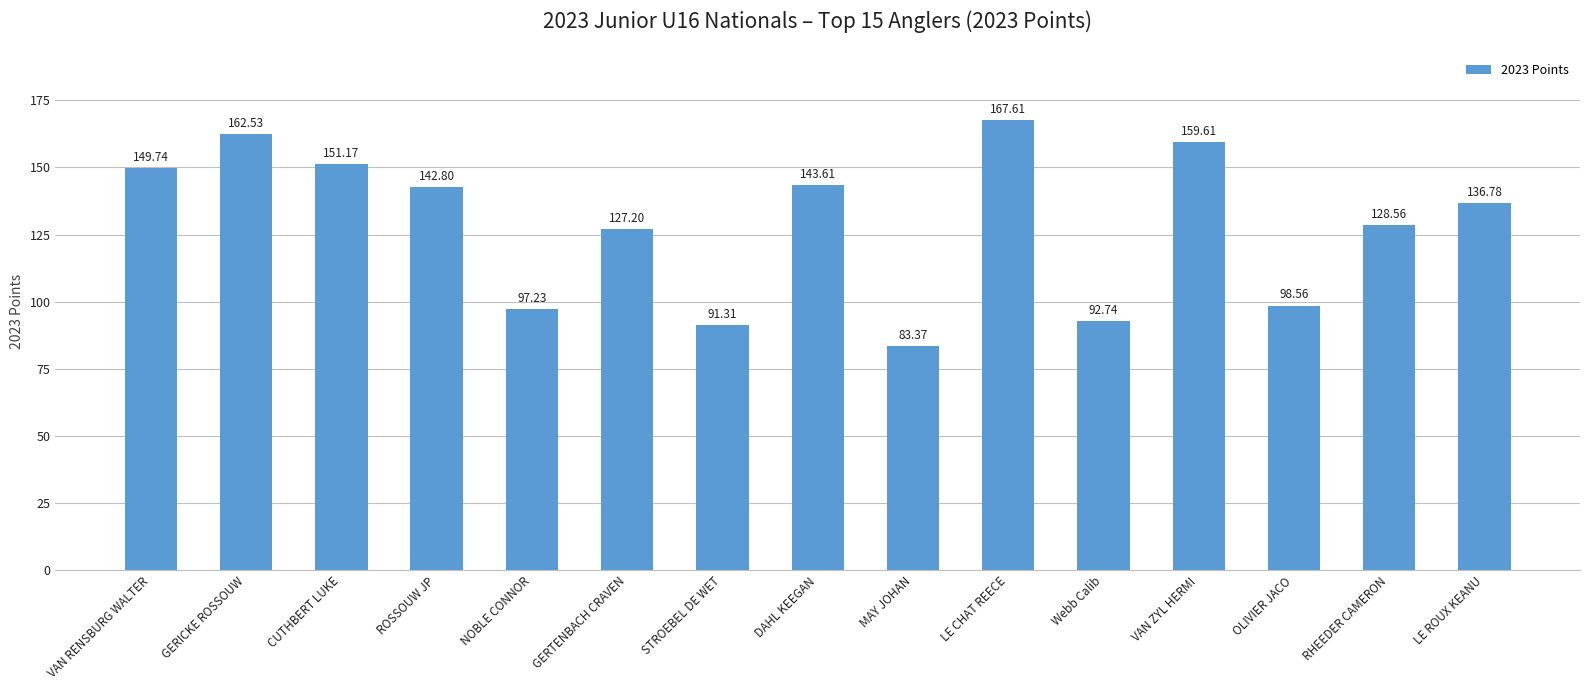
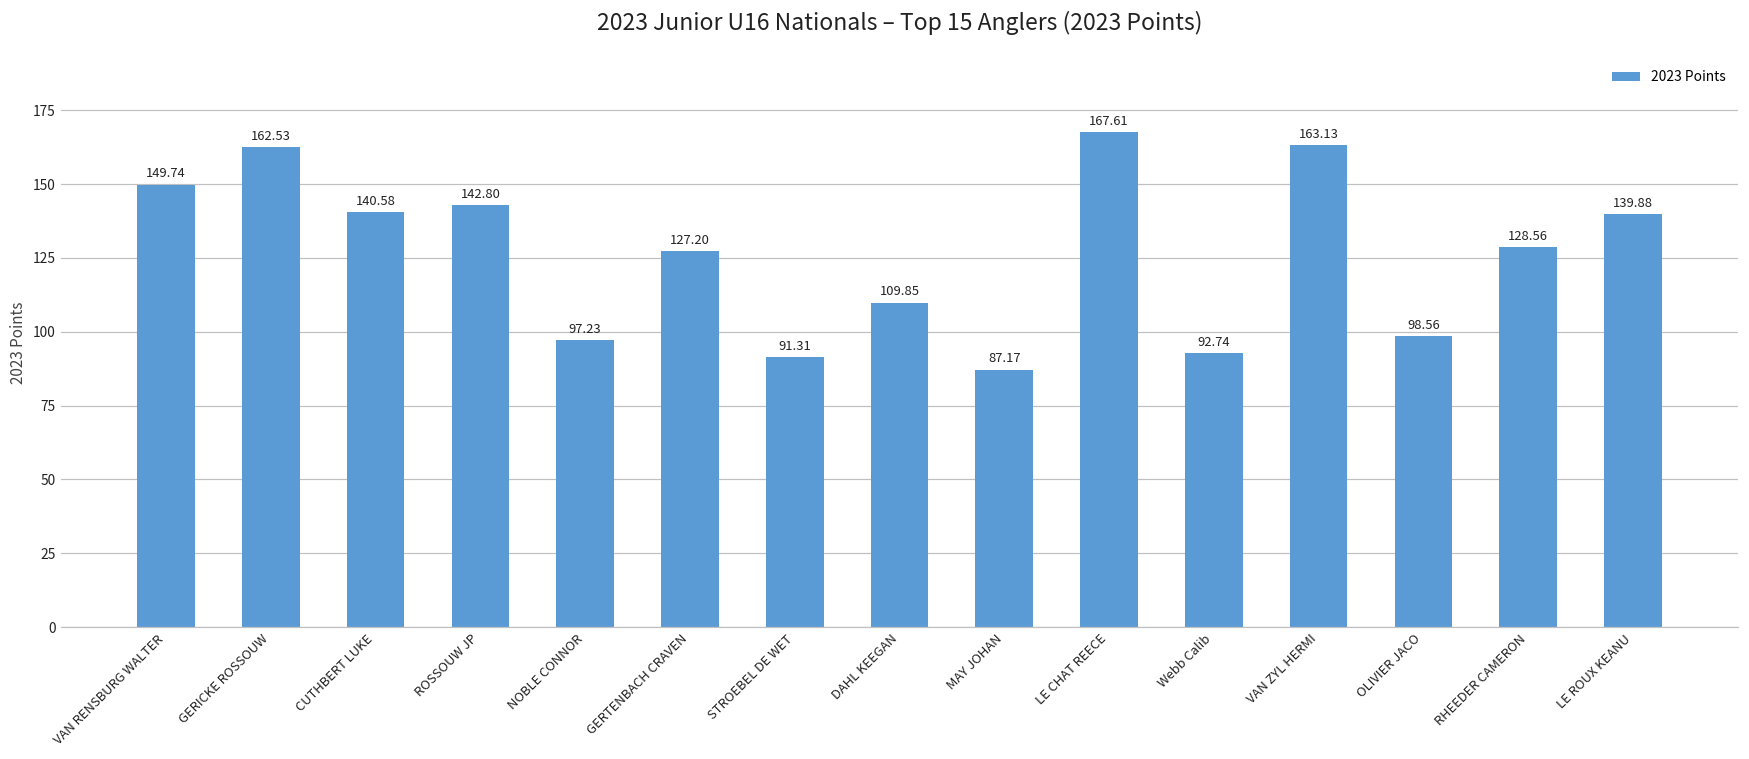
  {
    "VAN RENSBURG WALTER": 149.74,
    "GERICKE ROSSOUW": 162.53,
-   "CUTHBERT LUKE": 151.17,
+   "CUTHBERT LUKE": 140.58,
    "ROSSOUW JP": 142.80,
    "NOBLE CONNOR": 97.23,
    "GERTENBACH CRAVEN": 127.20,
    "STROEBEL DE WET": 91.31,
-   "DAHL KEEGAN": 143.61,
-   "MAY JOHAN": 83.37,
+   "DAHL KEEGAN": 109.85,
+   "MAY JOHAN": 87.17,
    "LE CHAT REECE": 167.61,
    "Webb Calib": 92.74,
-   "VAN ZYL HERMI": 159.61,
+   "VAN ZYL HERMI": 163.13,
    "OLIVIER JACO": 98.56,
    "RHEEDER CAMERON": 128.56,
-   "LE ROUX KEANU": 136.78
+   "LE ROUX KEANU": 139.88
  }
